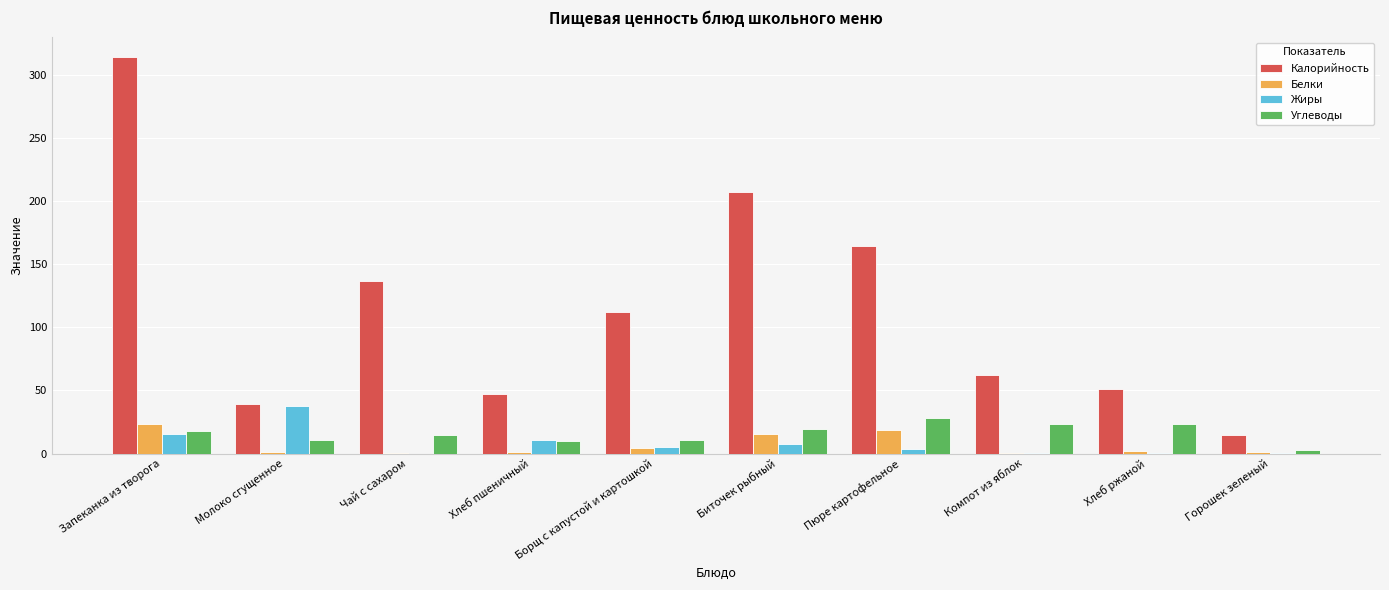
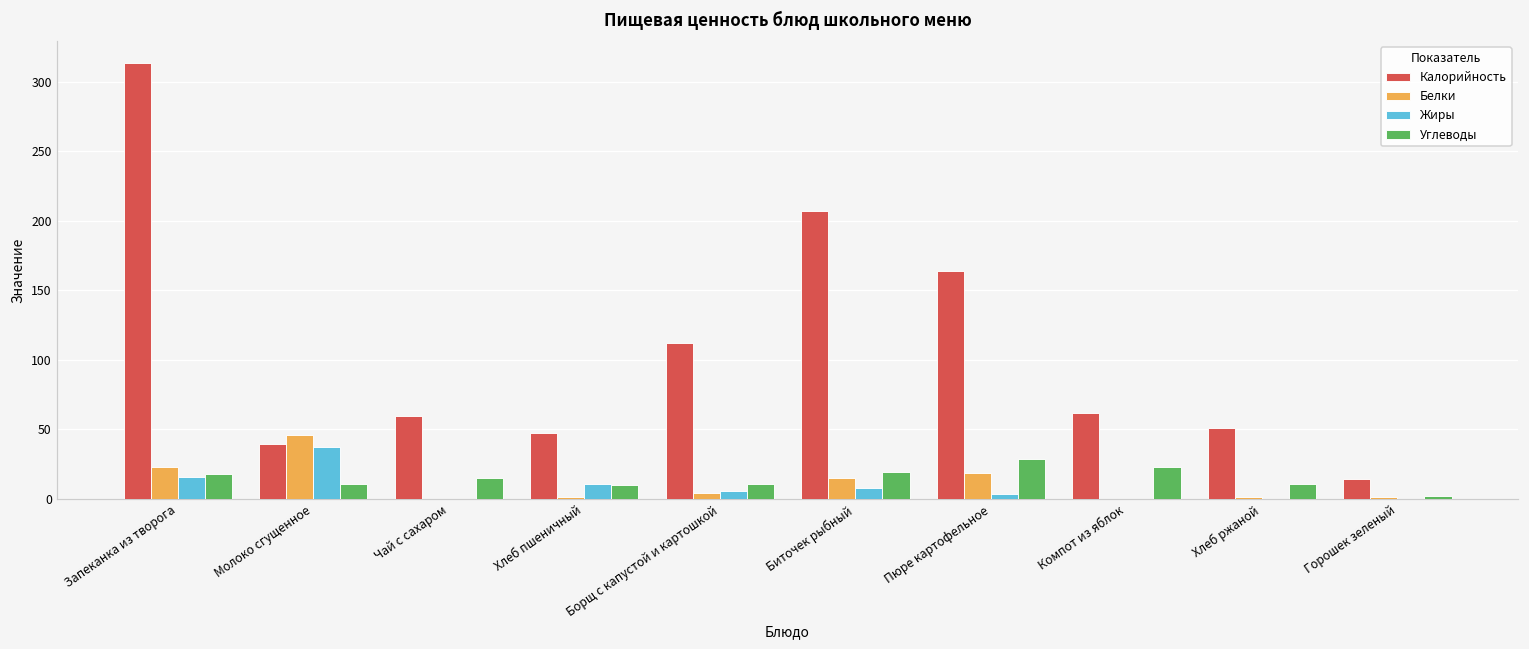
  {
    "Калорийность": {
      "Запеканка из творога": 314,
      "Молоко сгущенное": 40,
-     "Чай с сахаром": 137,
+     "Чай с сахаром": 60,
      "Хлеб пшеничный": 47,
      "Борщ с капустой и картошкой": 112,
      "Биточек рыбный": 207,
      "Пюре картофельное": 164,
      "Компот из яблок": 62,
      "Хлеб ржаной": 51,
      "Горошек зеленый": 15
    },
    "Белки": {
      "Запеканка из творога": 23,
-     "Молоко сгущенное": 1,
+     "Молоко сгущенное": 46,
      "Борщ с капустой и картошкой": 4,
      "Биточек рыбный": 15,
      "Пюре картофельное": 19
    },
    "Жиры": {
      "Запеканка из творога": 16,
      "Молоко сгущенное": 38,
      "Чай с сахаром": 0,
      "Хлеб пшеничный": 11,
      "Борщ с капустой и картошкой": 6,
      "Биточек рыбный": 8,
      "Пюре картофельное": 4
    },
    "Углеводы": {
      "Запеканка из творога": 18,
      "Молоко сгущенное": 11,
      "Чай с сахаром": 15,
      "Хлеб пшеничный": 10,
      "Борщ с капустой и картошкой": 11,
      "Биточек рыбный": 19,
      "Пюре картофельное": 28,
      "Компот из яблок": 23,
-     "Хлеб ржаной": 23,
+     "Хлеб ржаной": 11,
      "Горошек зеленый": 2
    }
  }
